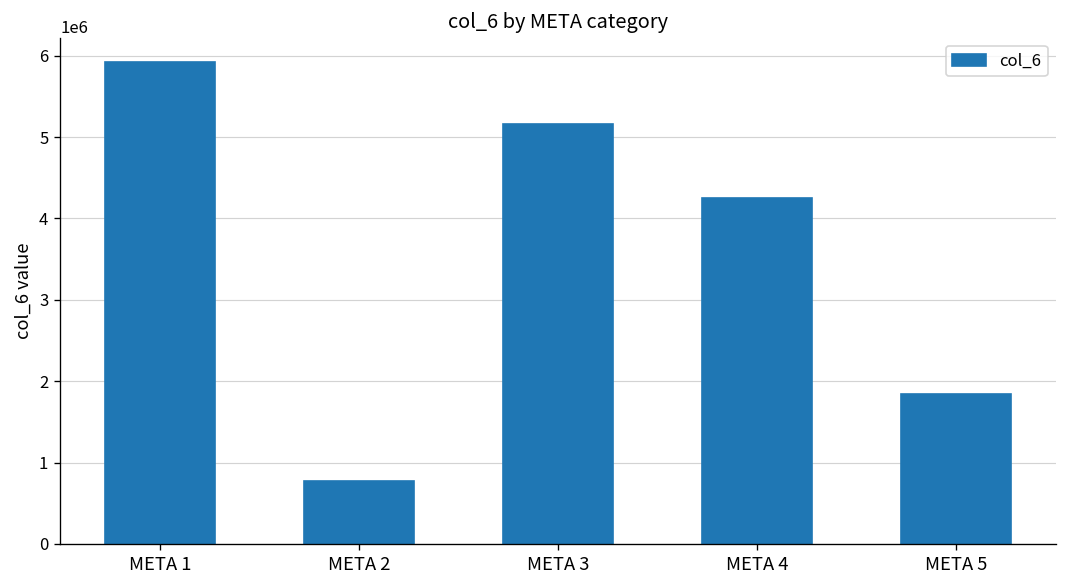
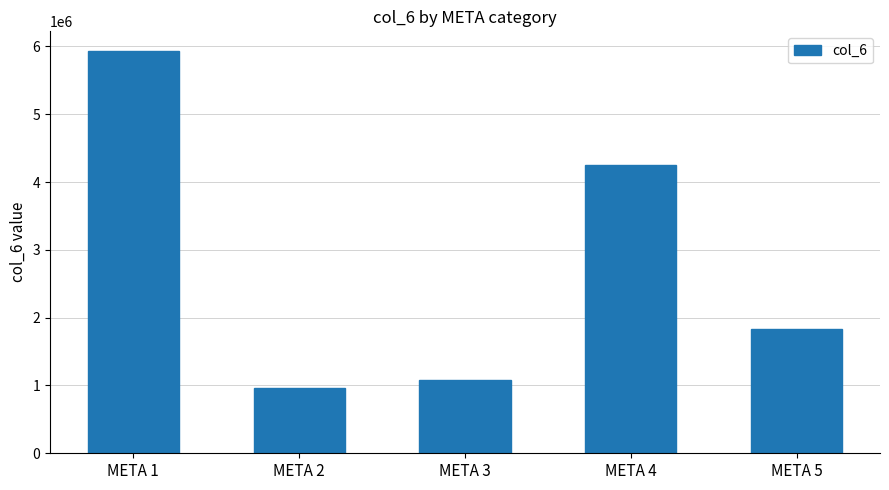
  {
    "META 1": 5900000,
-   "META 2": 800000,
-   "META 3": 5200000,
+   "META 2": 1000000,
+   "META 3": 1100000,
    "META 4": 4200000,
    "META 5": 1800000
  }
